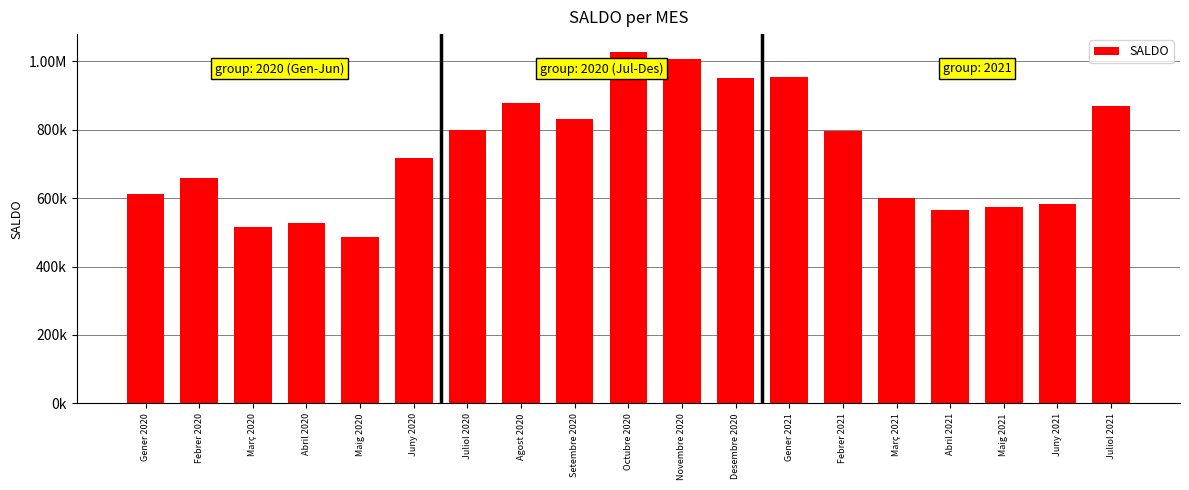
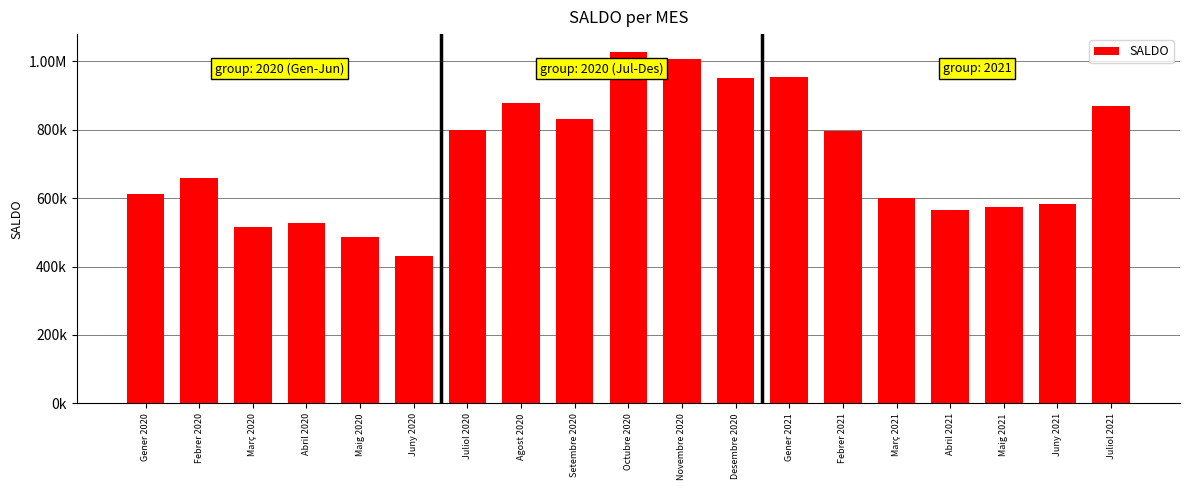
  {
    "Gener 2020": 610000,
    "Febrer 2020": 660000,
    "Març 2020": 510000,
    "Abril 2020": 530000,
    "Maig 2020": 490000,
-   "Juny 2020": 720000,
+   "Juny 2020": 430000,
    "Juliol 2020": 800000,
    "Agost 2020": 880000,
    "Setembre 2020": 830000,
    "Novembre 2020": 1010000,
    "Desembre 2020": 950000,
    "Gener 2021": 950000,
    "Febrer 2021": 800000,
    "Març 2021": 600000,
    "Abril 2021": 560000,
    "Maig 2021": 570000,
    "Juny 2021": 580000,
    "Juliol 2021": 870000
  }
